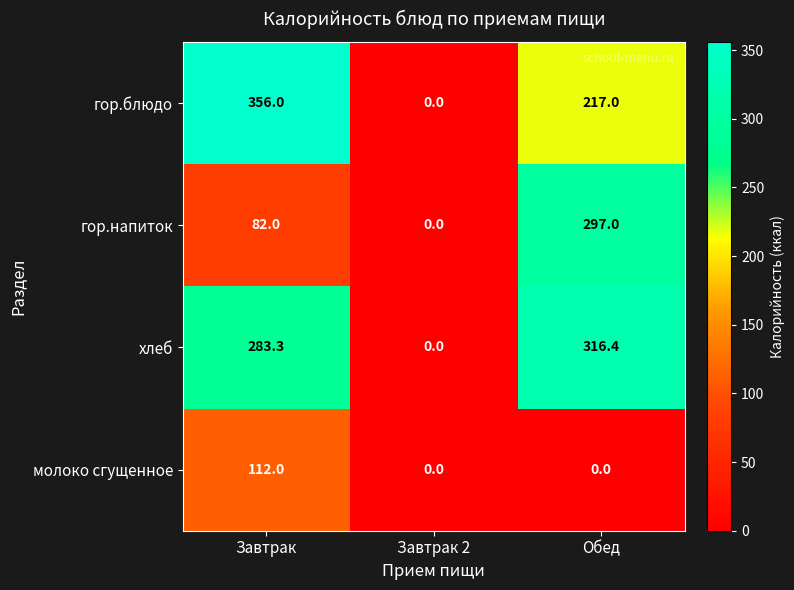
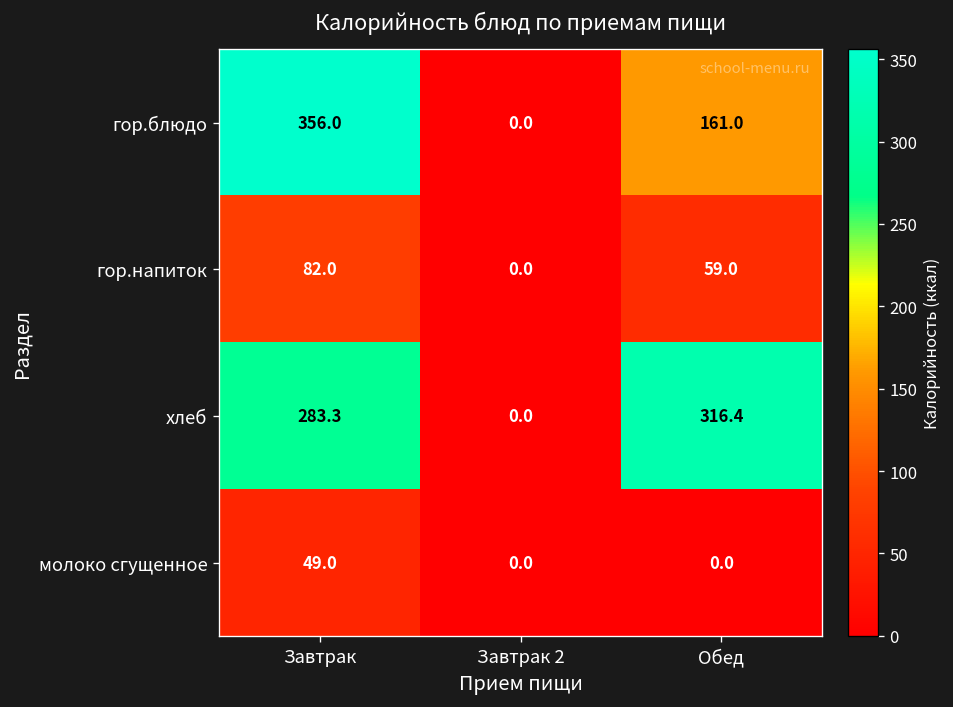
  {
    "гор.блюдо": {
      "Завтрак": 356.0,
      "Завтрак 2": 0.0,
-     "Обед": 217.0
+     "Обед": 161.0
    },
    "гор.напиток": {
      "Завтрак": 82.0,
      "Завтрак 2": 0.0,
-     "Обед": 297.0
+     "Обед": 59.0
    },
    "хлеб": {
      "Завтрак": 283.3,
      "Завтрак 2": 0.0,
      "Обед": 316.4
    },
    "молоко сгущенное": {
-     "Завтрак": 112.0,
+     "Завтрак": 49.0,
      "Завтрак 2": 0.0,
      "Обед": 0.0
    }
  }
